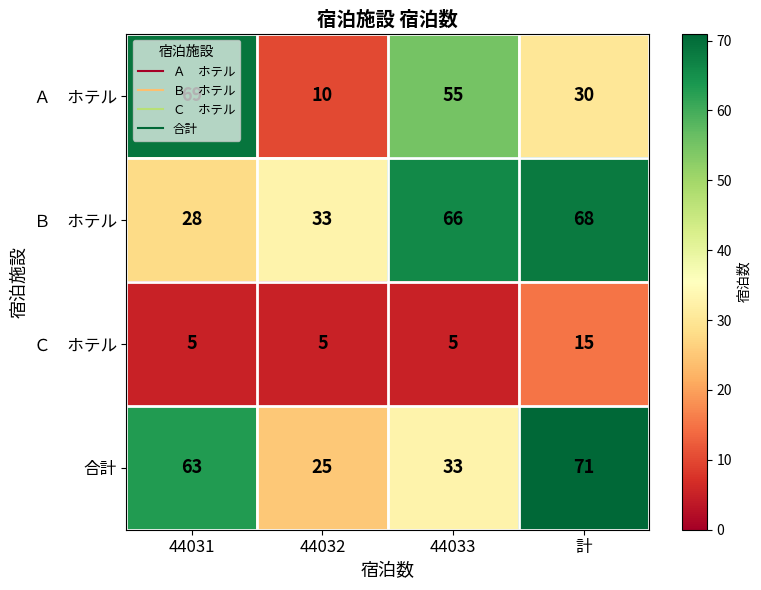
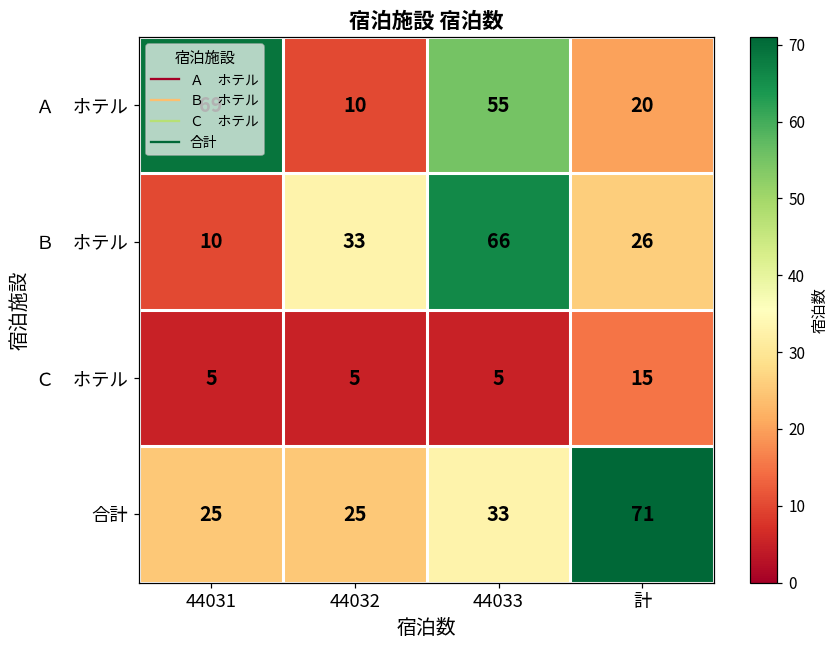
  {
    "Ａ ホテル": {
      "44032": 10,
      "44033": 55,
-     "計": 30
+     "計": 20
    },
    "Ｂ ホテル": {
-     "44031": 28,
+     "44031": 10,
      "44032": 33,
      "44033": 66,
-     "計": 68
+     "計": 26
    },
    "Ｃ ホテル": {
      "44031": 5,
      "44032": 5,
      "44033": 5,
      "計": 15
    },
    "合計": {
-     "44031": 63,
+     "44031": 25,
      "44032": 25,
      "44033": 33,
      "計": 71
    }
  }
